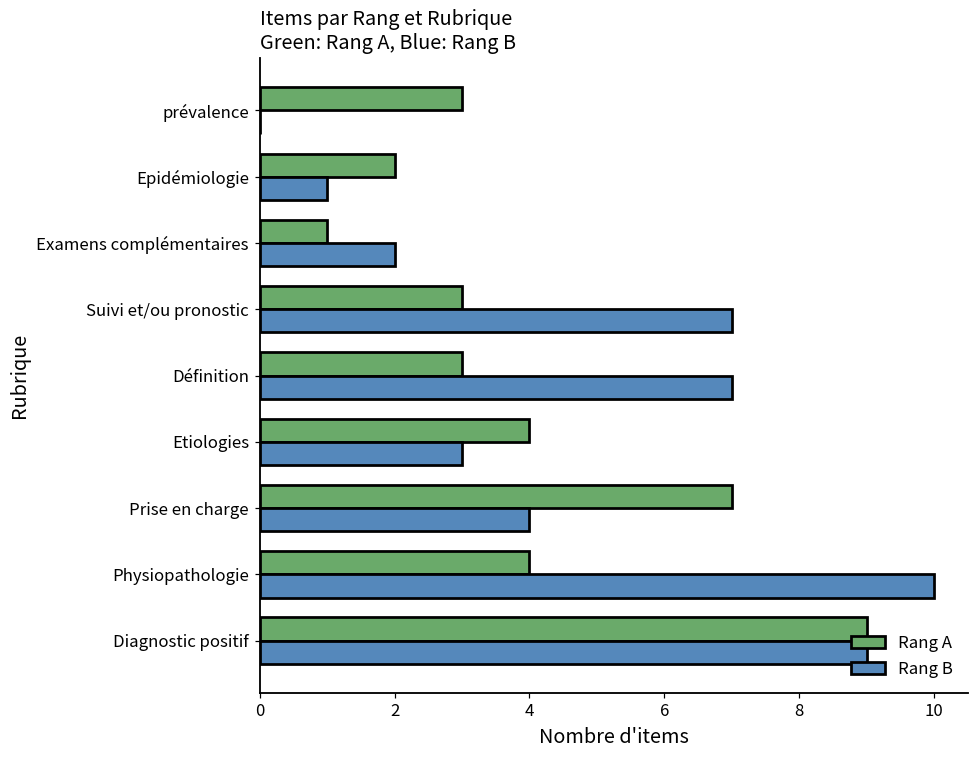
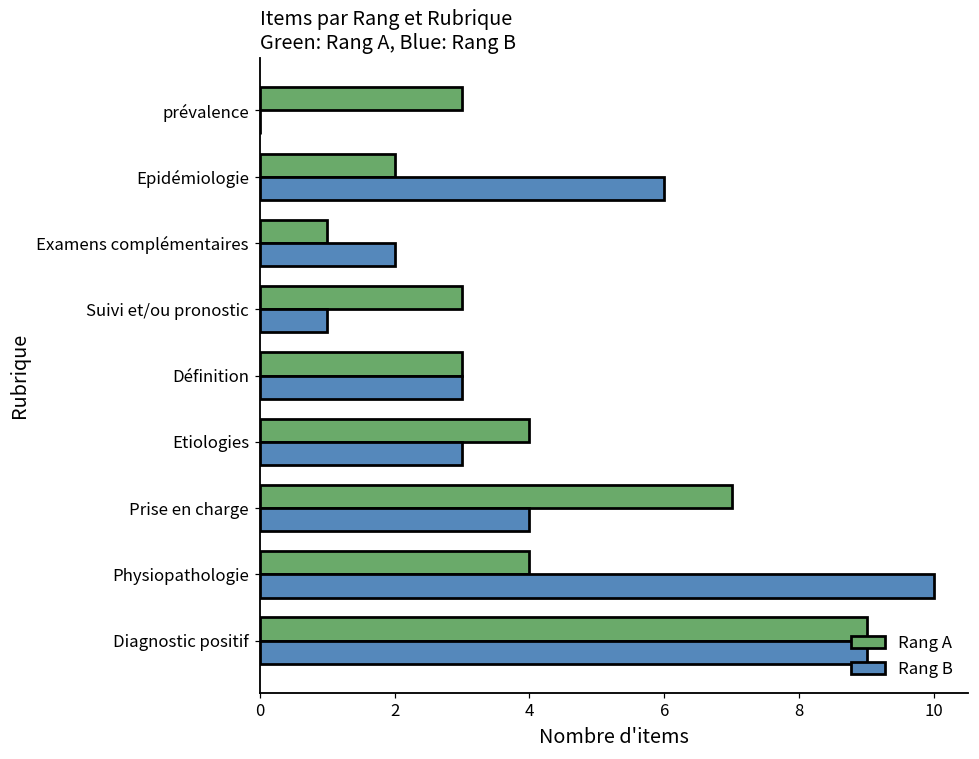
  {
    "Rang A": {
      "prévalence": 3,
      "Epidémiologie": 2,
      "Examens complémentaires": 1,
      "Suivi et/ou pronostic": 3,
      "Définition": 3,
      "Etiologies": 4,
      "Prise en charge": 7,
      "Physiopathologie": 4,
      "Diagnostic positif": 9
    },
    "Rang B": {
      "prévalence": 0,
-     "Epidémiologie": 1,
+     "Epidémiologie": 6,
      "Examens complémentaires": 2,
-     "Suivi et/ou pronostic": 7,
-     "Définition": 7,
+     "Suivi et/ou pronostic": 1,
+     "Définition": 3,
      "Etiologies": 3,
      "Prise en charge": 4,
      "Physiopathologie": 10,
      "Diagnostic positif": 9
    }
  }
